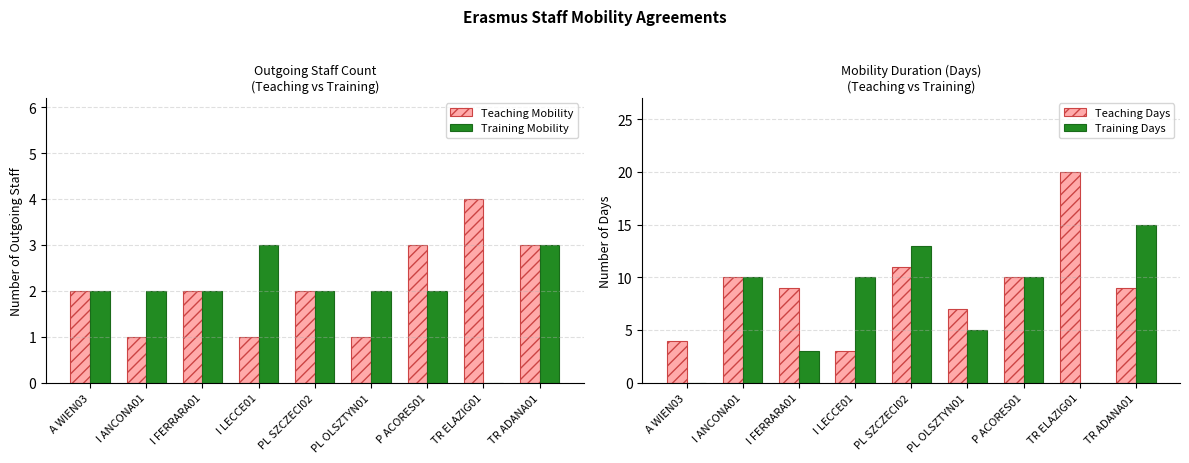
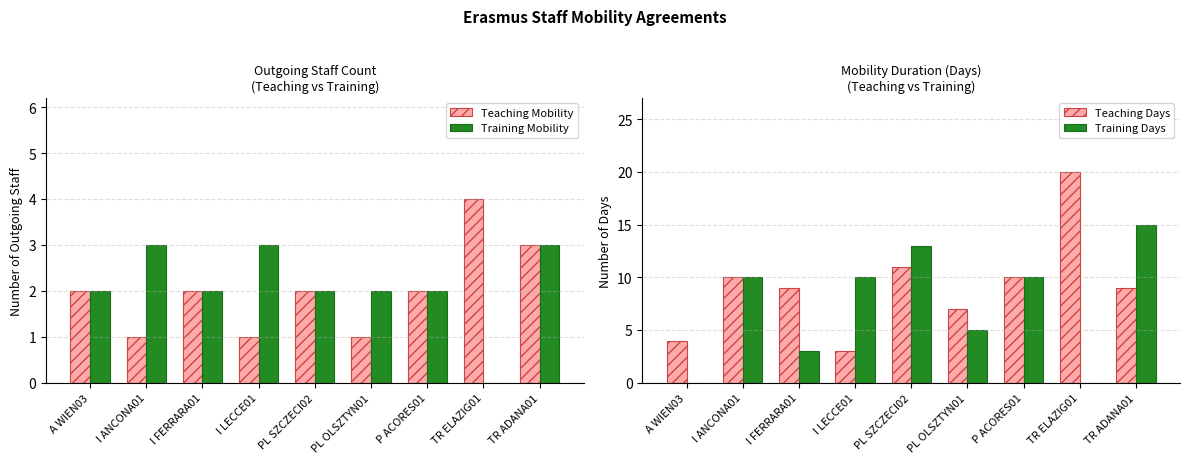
  {
    "Outgoing Staff Count (Teaching vs Training)": {
      "Teaching Mobility": {
        "A WIEN03": 2,
        "I ANCONA01": 1,
        "I FERRARA01": 2,
        "I LECCE01": 1,
        "PL SZCZECI02": 2,
        "PL OLSZTYN01": 1,
-       "P ACORES01": 3,
+       "P ACORES01": 2,
        "TR ELAZIG01": 4,
        "TR ADANA01": 3
      },
      "Training Mobility": {
        "A WIEN03": 2,
-       "I ANCONA01": 2,
+       "I ANCONA01": 3,
        "I FERRARA01": 2,
        "I LECCE01": 3,
        "PL SZCZECI02": 2,
        "PL OLSZTYN01": 2,
        "P ACORES01": 2,
        "TR ELAZIG01": 0,
        "TR ADANA01": 3
      }
    },
    "Mobility Duration (Days) (Teaching vs Training)": {
      "Teaching Days": {
        "A WIEN03": 4.0,
        "I ANCONA01": 10.0,
        "I FERRARA01": 9.0,
        "I LECCE01": 3.0,
        "PL SZCZECI02": 11.0,
        "PL OLSZTYN01": 7.0,
        "P ACORES01": 10.0,
        "TR ELAZIG01": 20.0,
        "TR ADANA01": 9.0
      },
      "Training Days": {
        "A WIEN03": 0.0,
        "I ANCONA01": 10.0,
        "I FERRARA01": 3.0,
        "I LECCE01": 10.0,
        "PL SZCZECI02": 13.0,
        "PL OLSZTYN01": 5.0,
        "P ACORES01": 10.0,
        "TR ELAZIG01": 0.0,
        "TR ADANA01": 15.0
      }
    }
  }
